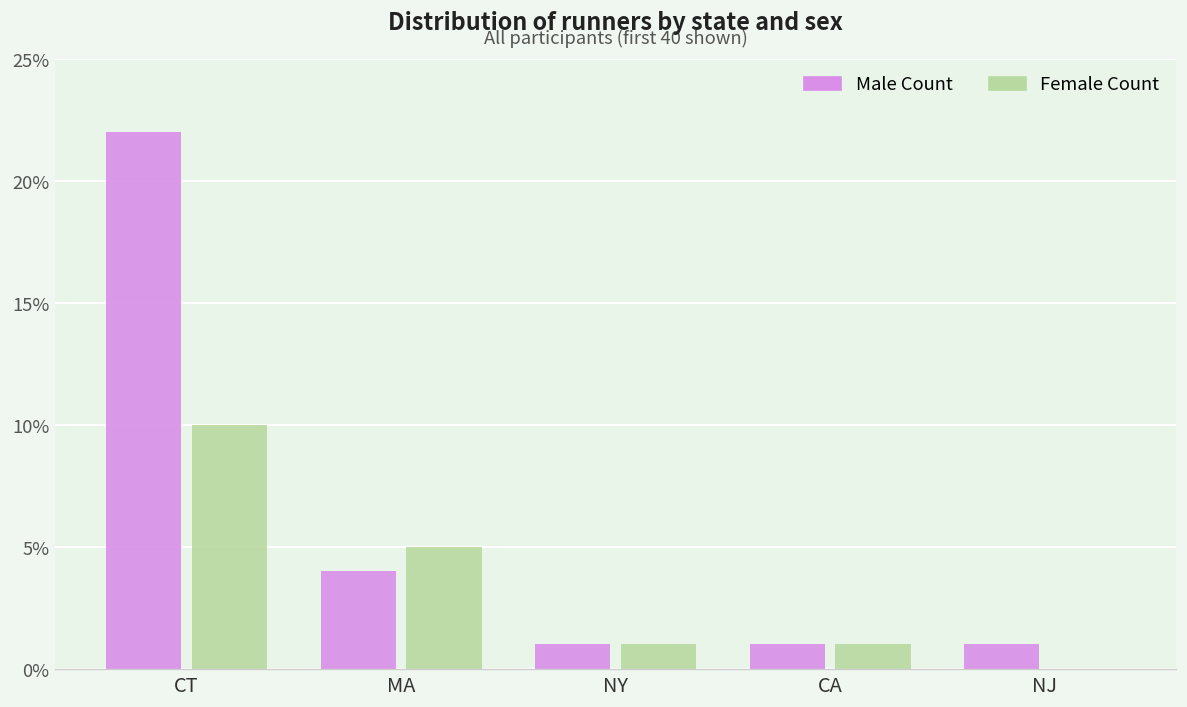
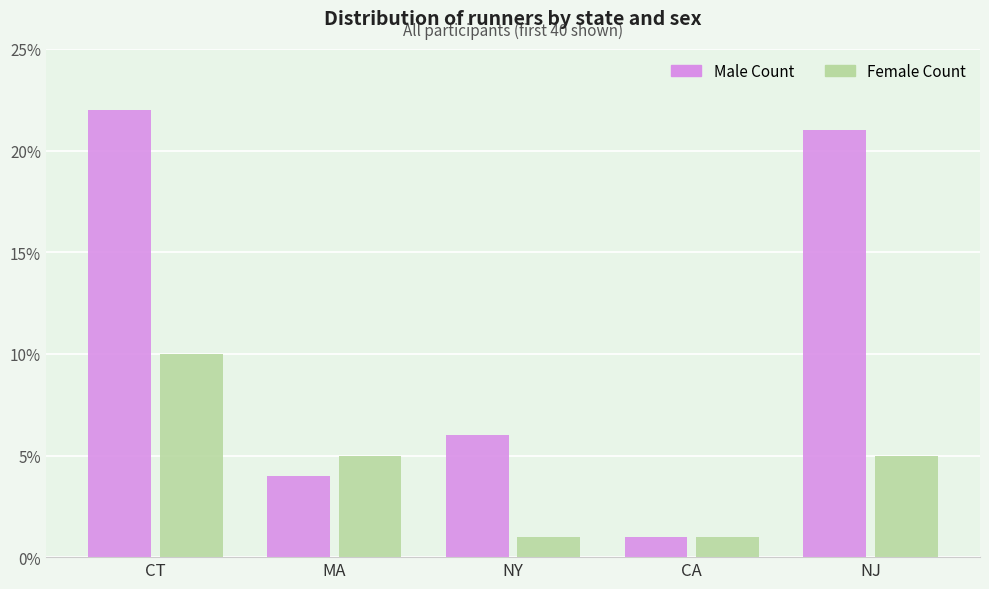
  {
    "Male Count": {
      "CT": "22%",
      "MA": "4%",
-     "NY": "1%",
+     "NY": "6%",
      "CA": "1%",
-     "NJ": "1%"
+     "NJ": "21%"
    },
    "Female Count": {
      "CT": "10%",
      "MA": "5%",
      "NY": "1%",
      "CA": "1%",
-     "NJ": "0%"
+     "NJ": "5%"
    }
  }
